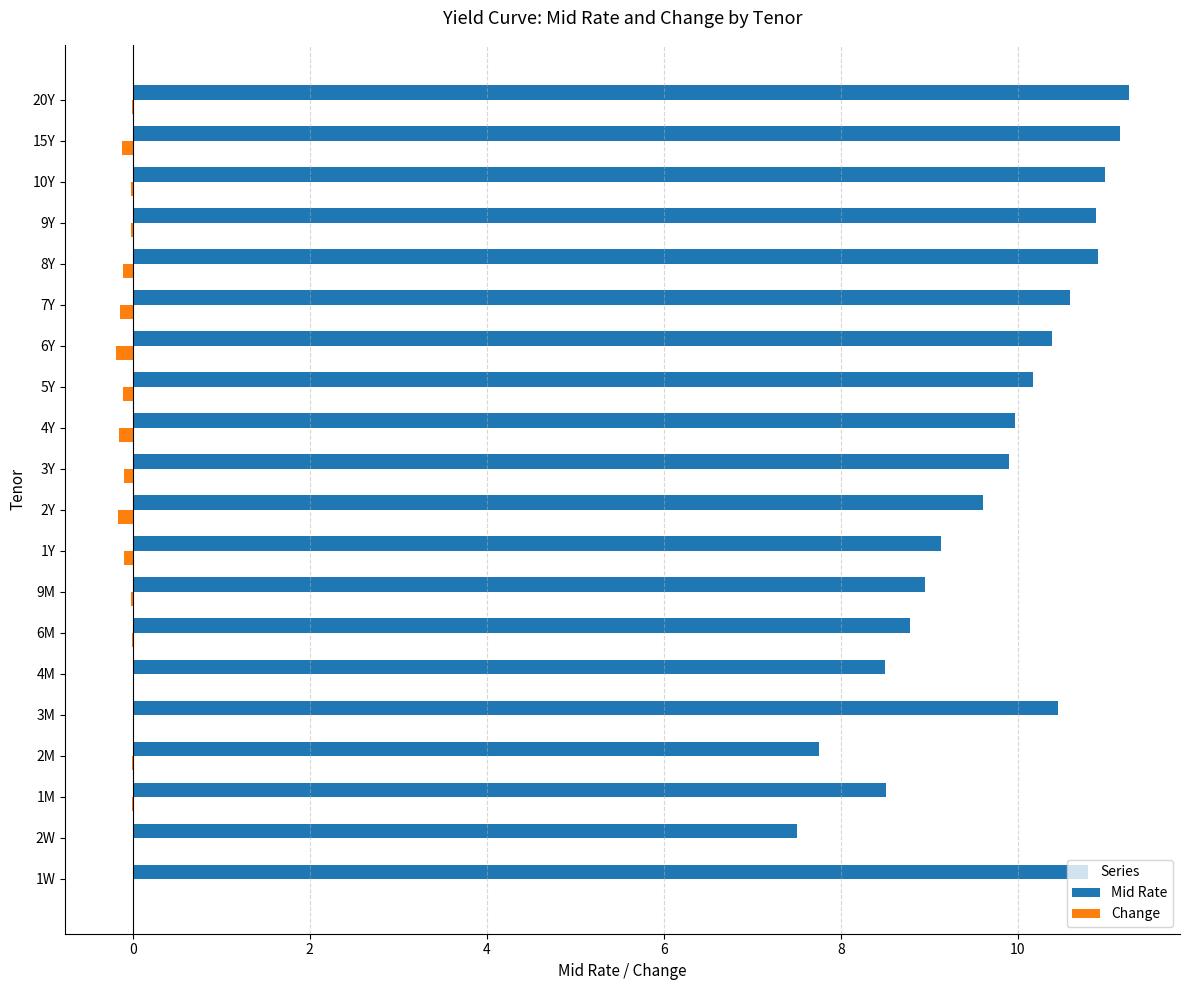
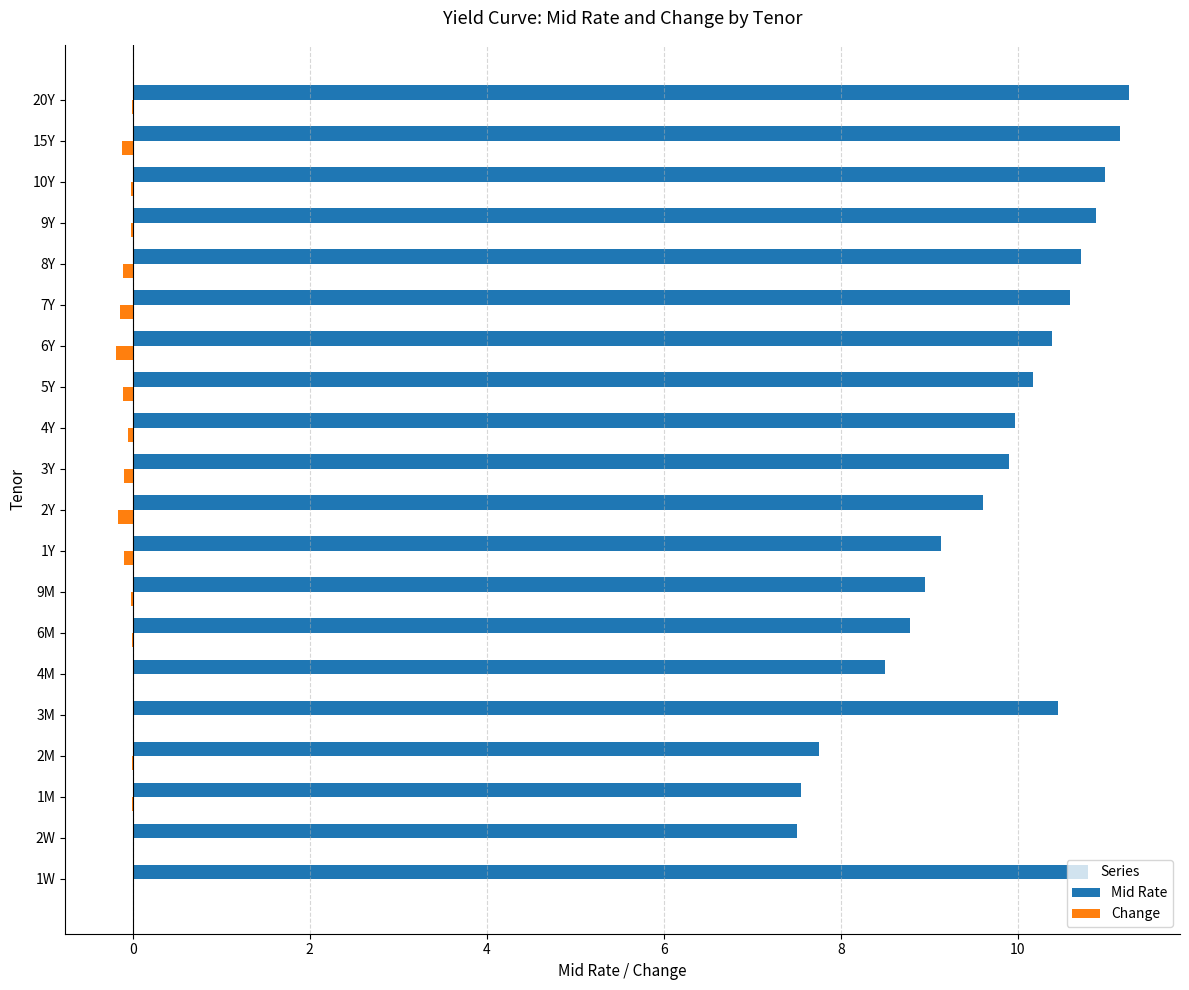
  {
    "Mid Rate": {
      "20Y": 11.3,
      "15Y": 11.2,
      "10Y": 11.0,
      "9Y": 10.9,
-     "8Y": 10.9,
+     "8Y": 10.7,
      "7Y": 10.6,
      "6Y": 10.4,
      "5Y": 10.2,
      "4Y": 10.0,
      "3Y": 9.9,
      "2Y": 9.6,
      "1Y": 9.1,
      "9M": 9.0,
      "6M": 8.8,
      "4M": 8.5,
      "3M": 10.5,
      "2M": 7.8,
-     "1M": 8.5,
+     "1M": 7.6,
      "2W": 7.5
    },
    "Change": {
      "15Y": -0.1,
      "8Y": -0.1,
      "7Y": -0.1,
      "6Y": -0.2,
      "5Y": -0.1,
-     "4Y": -0.2,
+     "4Y": -0.1,
      "3Y": -0.1,
      "2Y": -0.2,
      "1Y": -0.1,
      "4M": 0.0,
      "3M": 0.0
    }
  }
